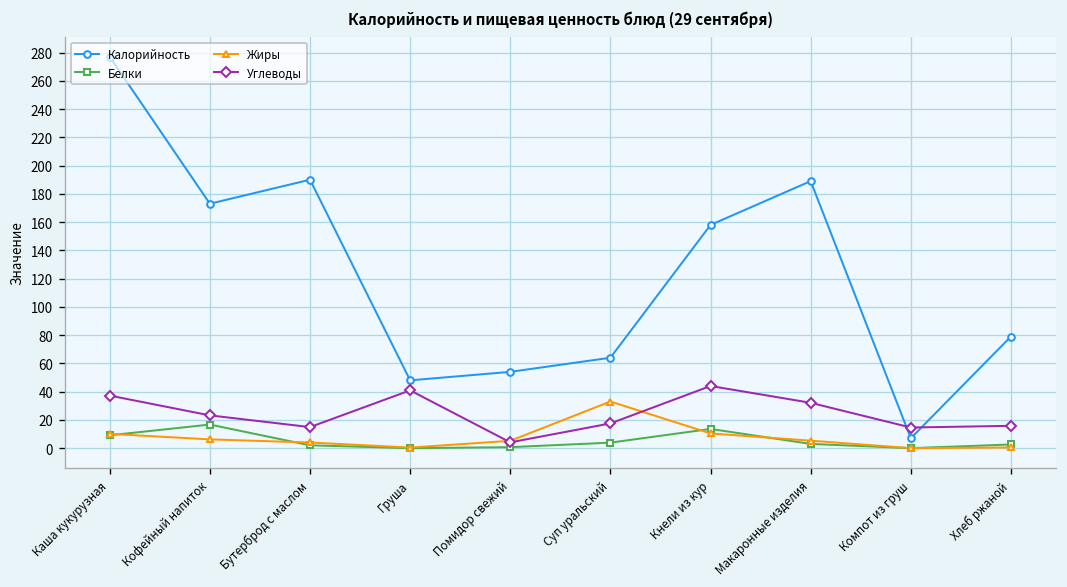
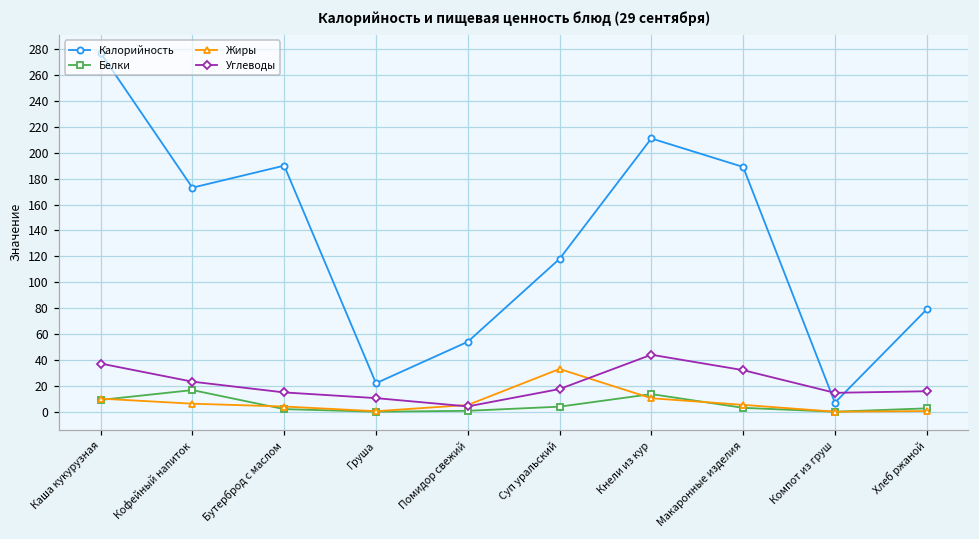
  {
    "Калорийность": {
      "Кофейный напиток": 173,
      "Бутерброд с маслом": 190,
-     "Груша": 48,
+     "Груша": 22,
      "Помидор свежий": 54,
-     "Суп уральский": 64,
-     "Кнели из кур": 158,
+     "Суп уральский": 118,
+     "Кнели из кур": 211,
      "Макаронные изделия": 189,
      "Компот из груш": 7,
      "Хлеб ржаной": 79
    },
    "Белки": {
      "Кофейный напиток": 17,
      "Помидор свежий": 1,
      "Суп уральский": 4,
      "Кнели из кур": 14,
      "Макаронные изделия": 3
    },
    "Жиры": {
      "Кофейный напиток": 6,
      "Суп уральский": 33,
      "Кнели из кур": 10,
      "Макаронные изделия": 5
    },
    "Углеводы": {
      "Каша кукурузная": 37,
      "Кофейный напиток": 23,
      "Бутерброд с маслом": 15,
-     "Груша": 41,
+     "Груша": 11,
      "Суп уральский": 18,
      "Кнели из кур": 44,
      "Макаронные изделия": 32,
      "Компот из груш": 15,
      "Хлеб ржаной": 16
    }
  }
